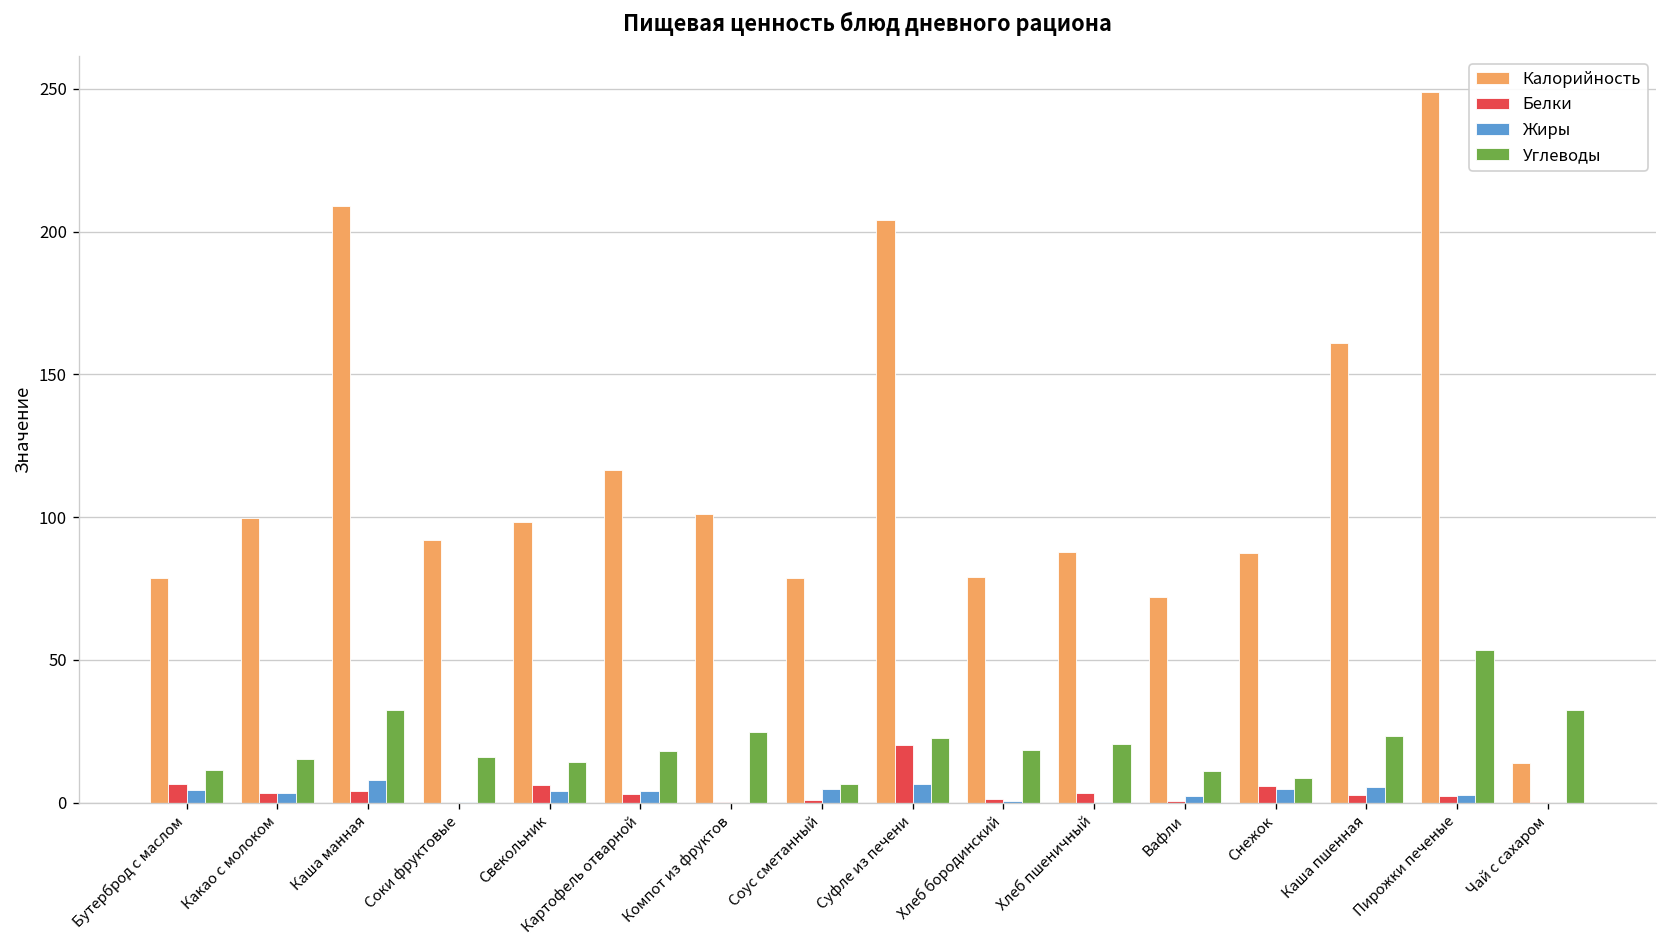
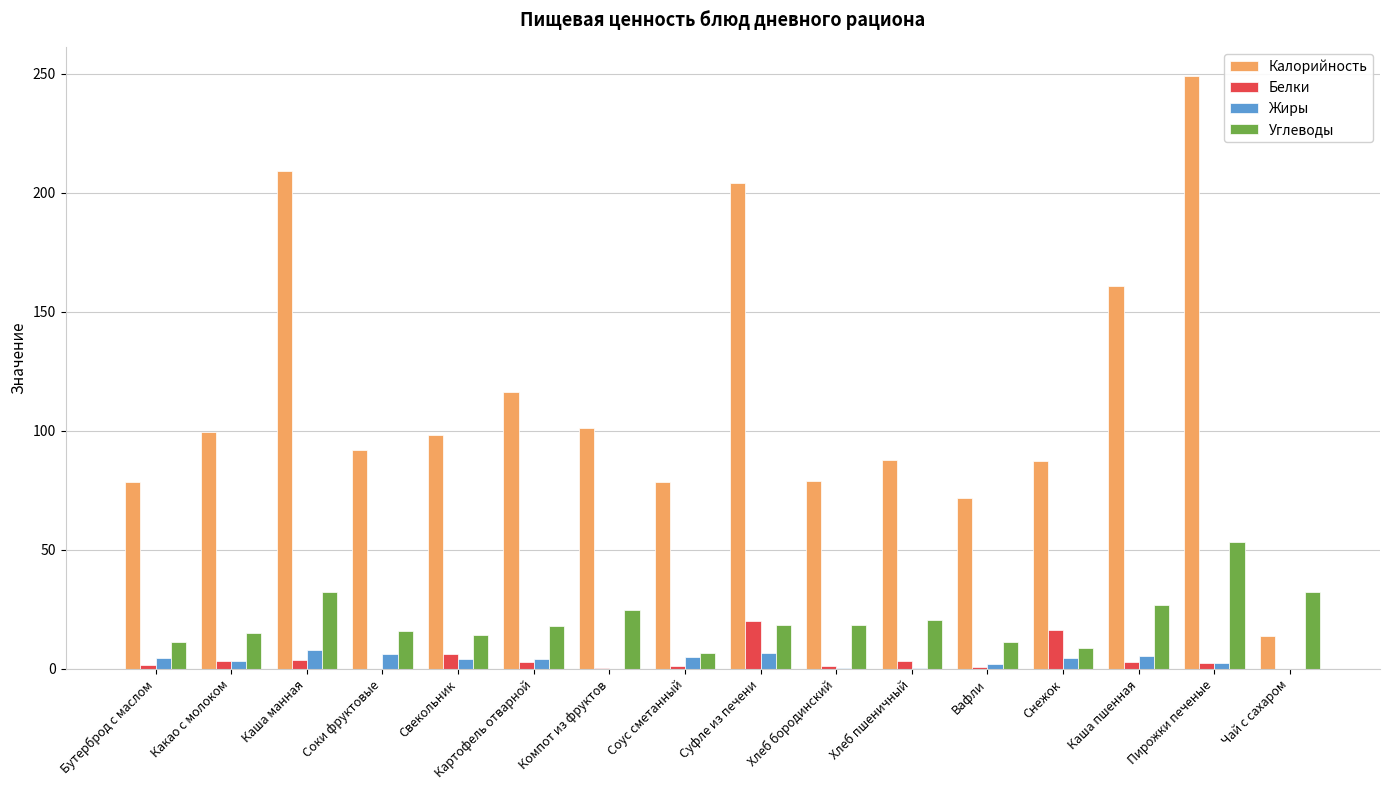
  {
    "Калорийность": {
      "Бутерброд с маслом": 79,
      "Какао с молоком": 100,
      "Каша манная": 209,
      "Соки фруктовые": 92,
      "Свекольник": 98,
      "Картофель отварной": 116,
      "Компот из фруктов": 101,
      "Соус сметанный": 79,
      "Суфле из печени": 204,
      "Хлеб бородинский": 79,
      "Хлеб пшеничный": 88,
      "Вафли": 72,
      "Снежок": 88,
      "Каша пшенная": 161,
      "Пирожки печеные": 249,
      "Чай с сахаром": 14
    },
    "Белки": {
-     "Бутерброд с маслом": 7,
+     "Бутерброд с маслом": 2,
      "Какао с молоком": 4,
      "Каша манная": 4,
      "Соки фруктовые": 0,
      "Свекольник": 6,
      "Картофель отварной": 3,
      "Соус сметанный": 1,
      "Суфле из печени": 20,
      "Хлеб бородинский": 1,
      "Хлеб пшеничный": 3,
-     "Снежок": 6,
+     "Снежок": 17,
      "Каша пшенная": 3,
      "Пирожки печеные": 2
    },
    "Жиры": {
      "Бутерброд с маслом": 4,
      "Какао с молоком": 3,
      "Каша манная": 8,
-     "Соки фруктовые": 0,
+     "Соки фруктовые": 7,
      "Свекольник": 4,
      "Картофель отварной": 4,
      "Соус сметанный": 5,
      "Суфле из печени": 7,
      "Вафли": 2,
      "Снежок": 5,
      "Каша пшенная": 6,
      "Пирожки печеные": 3,
      "Чай с сахаром": 0
    },
    "Углеводы": {
      "Бутерброд с маслом": 11,
      "Какао с молоком": 15,
      "Каша манная": 33,
      "Соки фруктовые": 16,
      "Свекольник": 14,
      "Картофель отварной": 18,
      "Компот из фруктов": 25,
      "Соус сметанный": 7,
-     "Суфле из печени": 23,
+     "Суфле из печени": 19,
      "Хлеб бородинский": 18,
      "Хлеб пшеничный": 20,
      "Вафли": 11,
      "Снежок": 9,
-     "Каша пшенная": 23,
+     "Каша пшенная": 27,
      "Пирожки печеные": 53,
      "Чай с сахаром": 32
    }
  }
